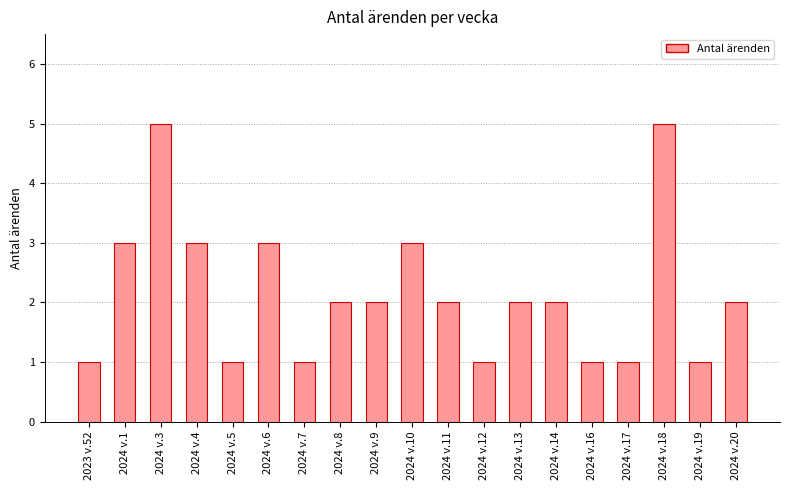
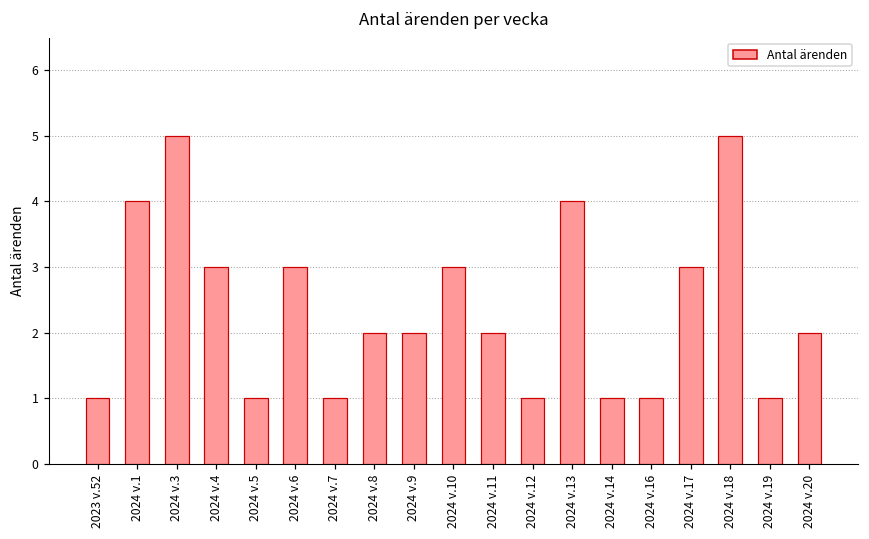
  {
    "2023 v.52": 1,
-   "2024 v.1": 3,
+   "2024 v.1": 4,
    "2024 v.3": 5,
    "2024 v.4": 3,
    "2024 v.5": 1,
    "2024 v.6": 3,
    "2024 v.7": 1,
    "2024 v.8": 2,
    "2024 v.9": 2,
    "2024 v.10": 3,
    "2024 v.11": 2,
    "2024 v.12": 1,
-   "2024 v.13": 2,
-   "2024 v.14": 2,
+   "2024 v.13": 4,
+   "2024 v.14": 1,
    "2024 v.16": 1,
-   "2024 v.17": 1,
+   "2024 v.17": 3,
    "2024 v.18": 5,
    "2024 v.19": 1,
    "2024 v.20": 2
  }
